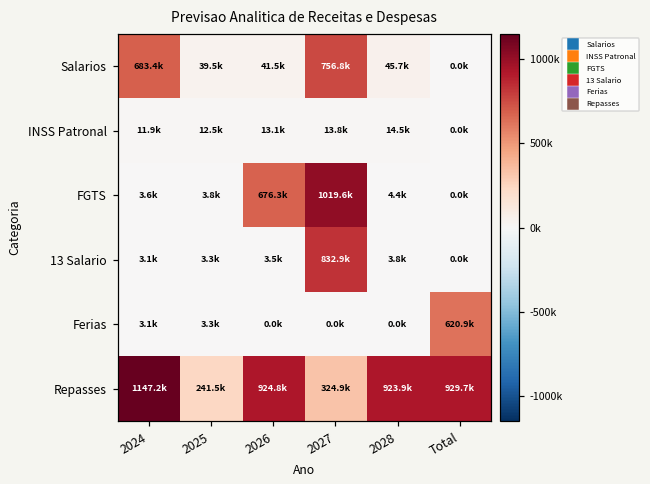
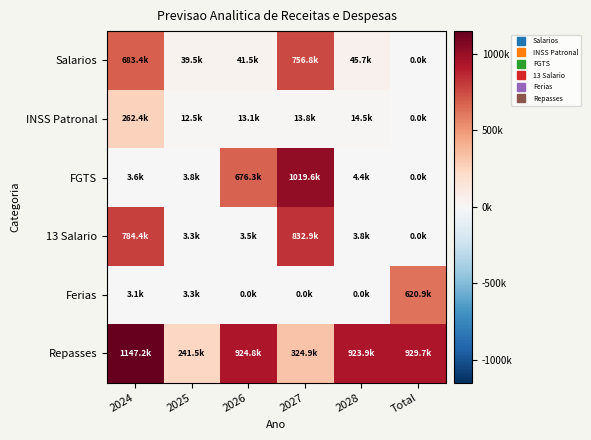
  {
    "Salarios": {
      "2024": "683.4k",
      "2025": "39.5k",
      "2026": "41.5k",
      "2027": "756.8k",
      "2028": "45.7k",
      "Total": "0.0k"
    },
    "INSS Patronal": {
-     "2024": "11.9k",
+     "2024": "262.4k",
      "2025": "12.5k",
      "2026": "13.1k",
      "2027": "13.8k",
      "2028": "14.5k",
      "Total": "0.0k"
    },
    "FGTS": {
      "2024": "3.6k",
      "2025": "3.8k",
      "2026": "676.3k",
      "2027": "1019.6k",
      "2028": "4.4k",
      "Total": "0.0k"
    },
    "13 Salario": {
-     "2024": "3.1k",
+     "2024": "784.4k",
      "2025": "3.3k",
      "2026": "3.5k",
      "2027": "832.9k",
      "2028": "3.8k",
      "Total": "0.0k"
    },
    "Ferias": {
      "2024": "3.1k",
      "2025": "3.3k",
      "2026": "0.0k",
      "2027": "0.0k",
      "2028": "0.0k",
      "Total": "620.9k"
    },
    "Repasses": {
      "2024": "1147.2k",
      "2025": "241.5k",
      "2026": "924.8k",
      "2027": "324.9k",
      "2028": "923.9k",
      "Total": "929.7k"
    }
  }
